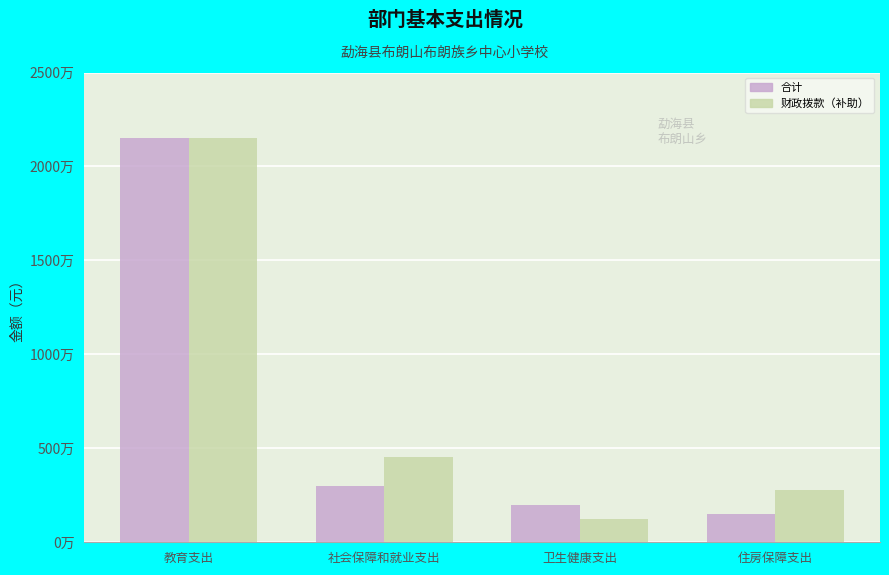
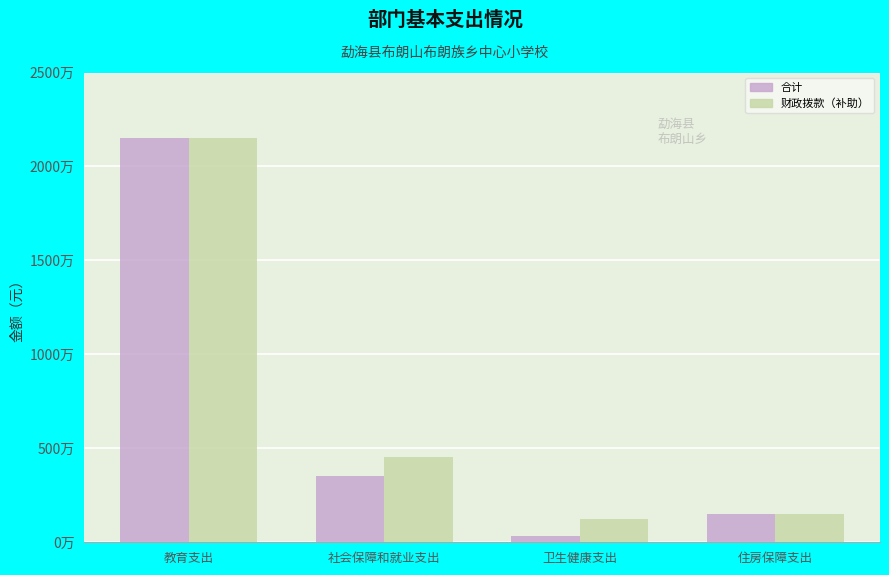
  {
    "合计": {
      "教育支出": "2150万",
-     "社会保障和就业支出": "300万",
-     "卫生健康支出": "200万",
+     "社会保障和就业支出": "350万",
+     "卫生健康支出": "30万",
      "住房保障支出": "150万"
    },
    "财政拨款（补助）": {
      "教育支出": "2150万",
      "社会保障和就业支出": "460万",
      "卫生健康支出": "120万",
-     "住房保障支出": "280万"
+     "住房保障支出": "150万"
    }
  }
